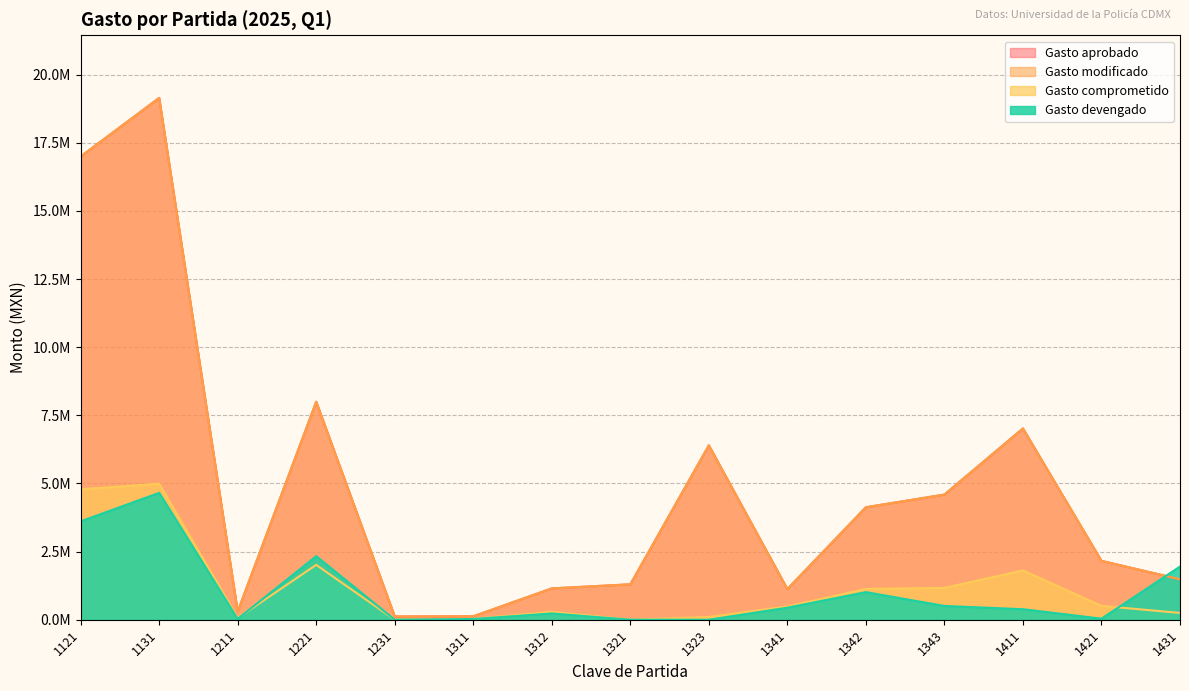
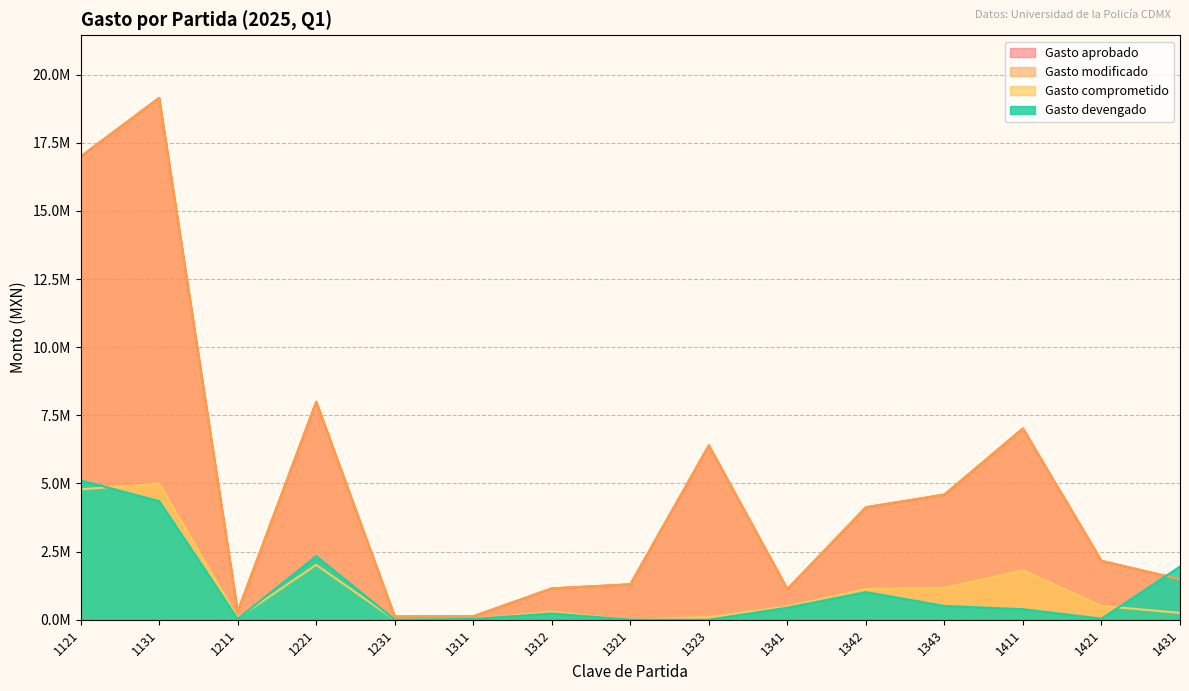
  {
    "Gasto devengado": {
-     "1121": 3600000,
-     "1131": 4700000,
+     "1121": 5100000,
+     "1131": 4400000,
      "1221": 2300000,
      "1323": 0,
      "1342": 1000000,
      "1343": 500000,
      "1411": 400000,
      "1421": 0,
      "1431": 2000000
    }
  }
